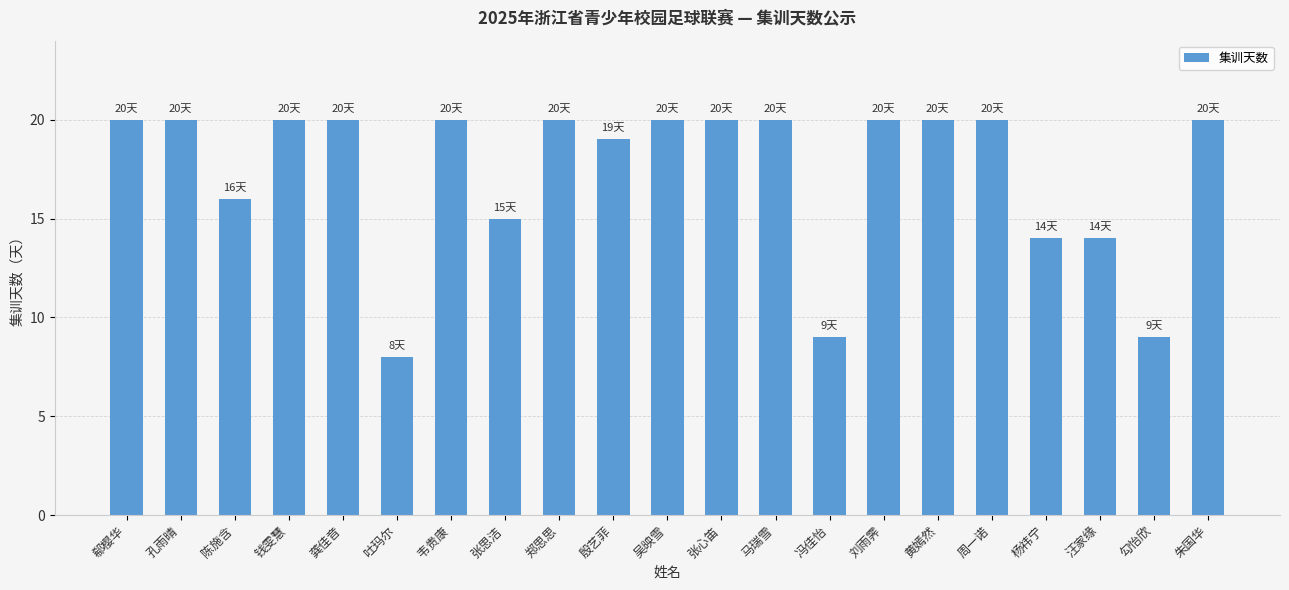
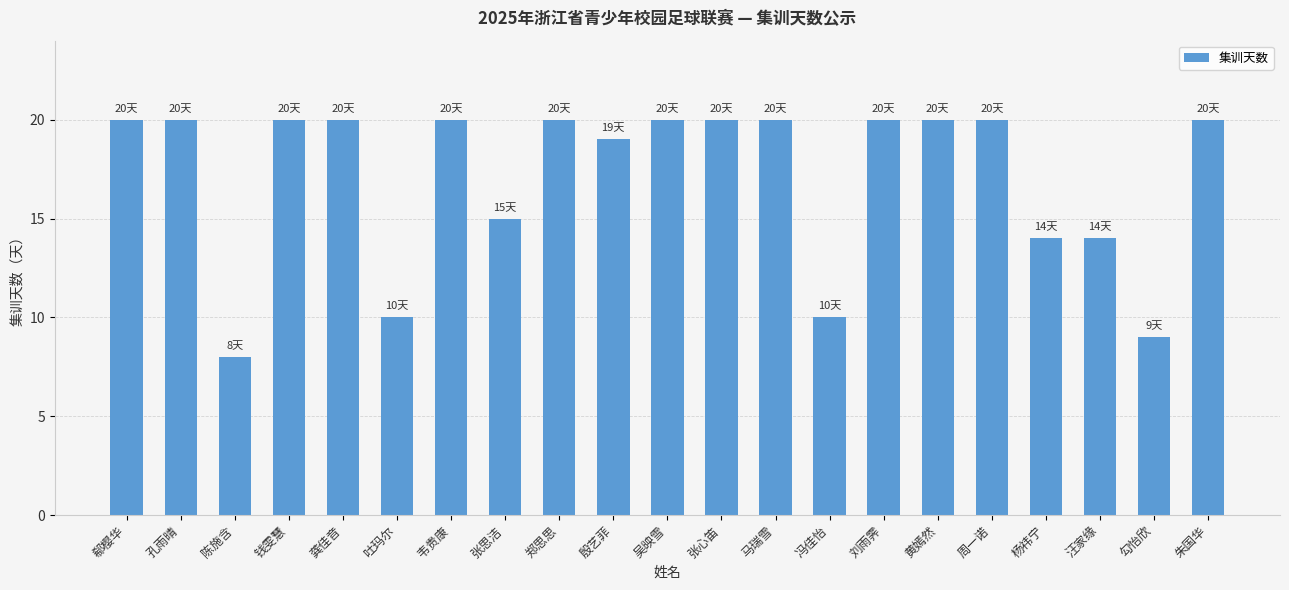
  {
    "郗樱华": "20天",
    "孔雨晴": "20天",
-   "陈施含": "16天",
+   "陈施含": "8天",
    "钱雯慧": "20天",
    "龚佳音": "20天",
-   "吐玛尔": "8天",
+   "吐玛尔": "10天",
    "韦贵康": "20天",
    "张思洁": "15天",
    "郑思思": "20天",
    "殷艺菲": "19天",
    "吴映雪": "20天",
    "张心笛": "20天",
    "马瑞雪": "20天",
-   "冯佳怡": "9天",
+   "冯佳怡": "10天",
    "刘雨霁": "20天",
    "黄嫣然": "20天",
    "周一诺": "20天",
    "杨祎宁": "14天",
    "汪家缘": "14天",
    "勾怡欣": "9天",
    "朱国华": "20天"
  }
